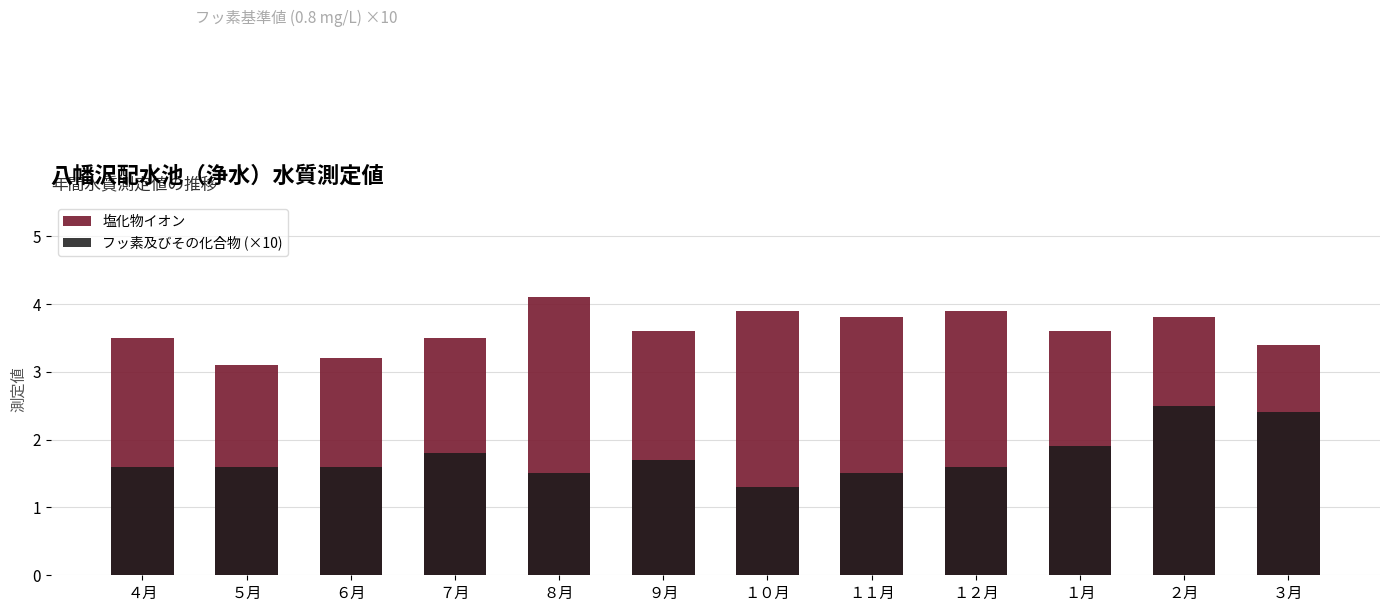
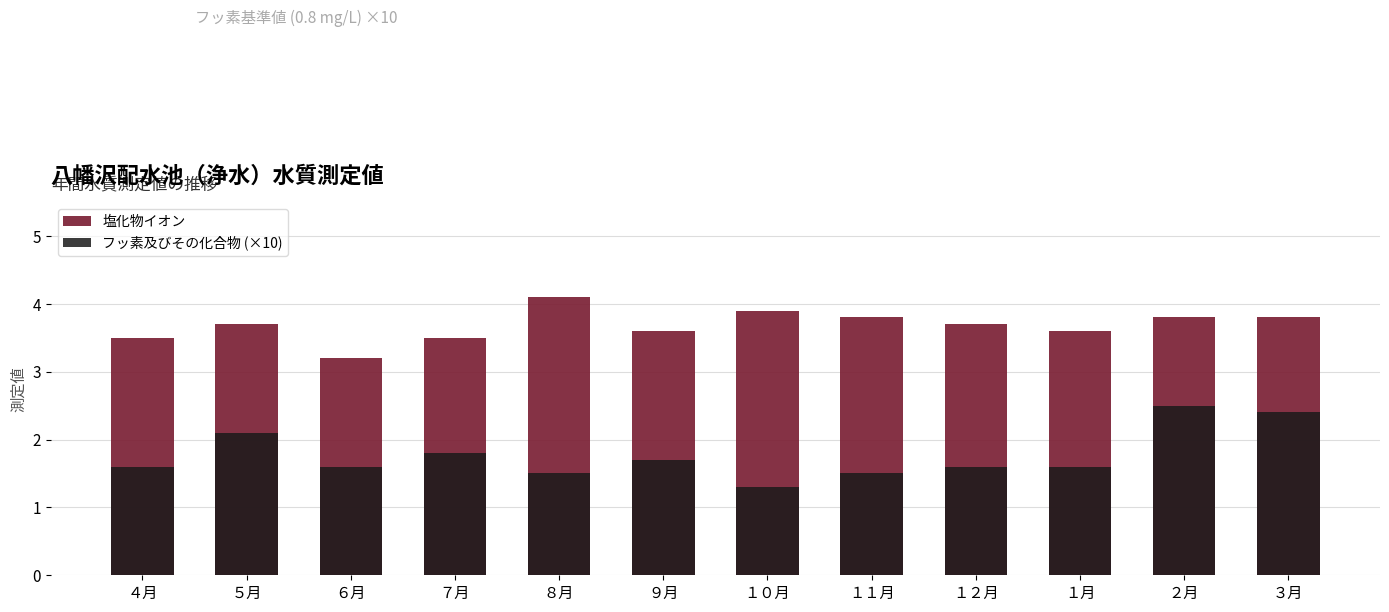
  {
    "塩化物イオン": {
      "４月": 3.5,
-     "５月": 3.1,
+     "５月": 3.7,
      "６月": 3.2,
      "７月": 3.5,
      "８月": 4.1,
      "９月": 3.6,
      "１０月": 3.9,
      "１１月": 3.8,
-     "１２月": 3.9,
+     "１２月": 3.7,
      "１月": 3.6,
      "２月": 3.8,
-     "３月": 3.4
+     "３月": 3.8
    },
    "フッ素及びその化合物 (×10)": {
-     "５月": 1.6,
-     "１月": 1.9
+     "５月": 2.1,
+     "１月": 1.6
    }
  }
